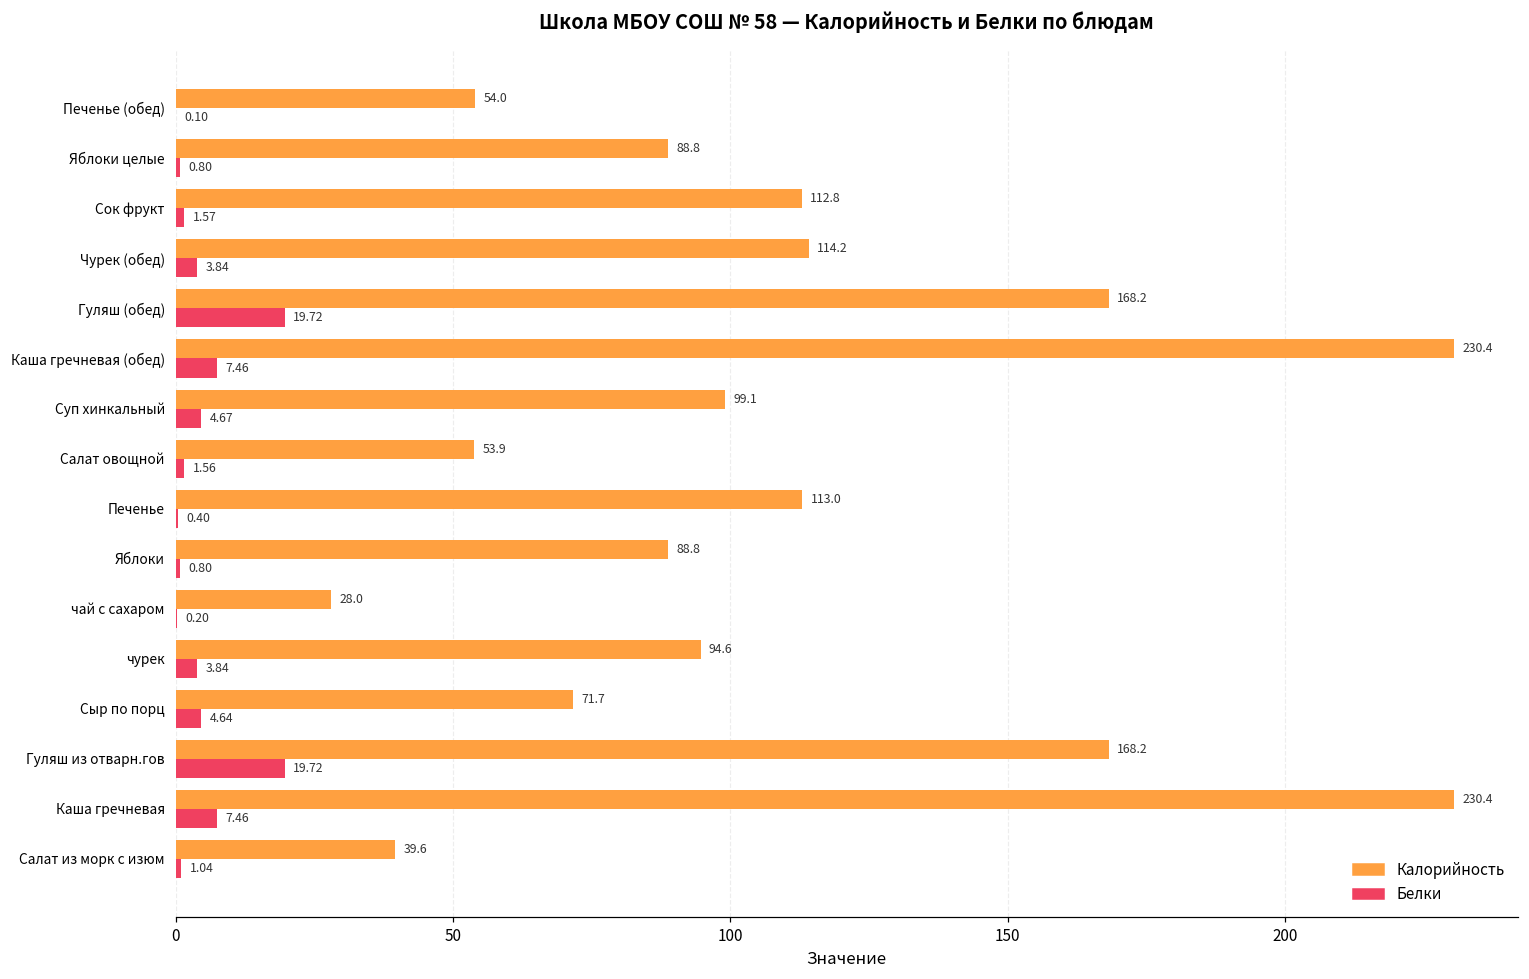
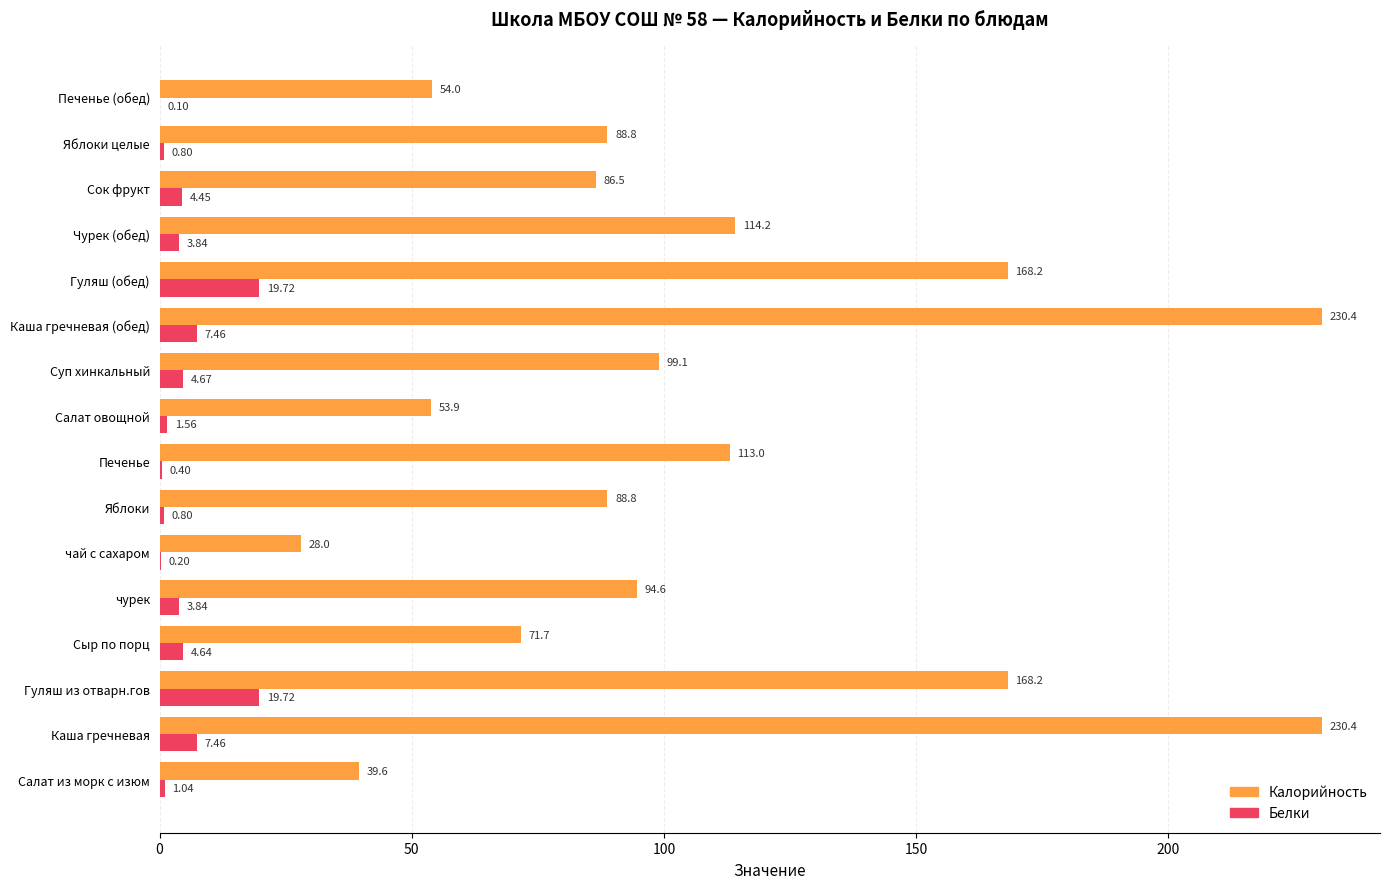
  {
    "Калорийность": {
      "Печенье (обед)": 54.0,
      "Яблоки целые": 88.8,
-     "Сок фрукт": 112.8,
+     "Сок фрукт": 86.5,
      "Чурек (обед)": 114.2,
      "Гуляш (обед)": 168.2,
      "Каша гречневая (обед)": 230.4,
      "Суп хинкальный": 99.1,
      "Салат овощной": 53.9,
      "Печенье": 113.0,
      "Яблоки": 88.8,
      "чай с сахаром": 28.0,
      "чурек": 94.6,
      "Сыр по порц": 71.7,
      "Гуляш из отварн.гов": 168.2,
      "Каша гречневая": 230.4,
      "Салат из морк с изюм": 39.6
    },
    "Белки": {
      "Печенье (обед)": 0.10,
      "Яблоки целые": 0.80,
-     "Сок фрукт": 1.57,
+     "Сок фрукт": 4.45,
      "Чурек (обед)": 3.84,
      "Гуляш (обед)": 19.72,
      "Каша гречневая (обед)": 7.46,
      "Суп хинкальный": 4.67,
      "Салат овощной": 1.56,
      "Печенье": 0.40,
      "Яблоки": 0.80,
      "чай с сахаром": 0.20,
      "чурек": 3.84,
      "Сыр по порц": 4.64,
      "Гуляш из отварн.гов": 19.72,
      "Каша гречневая": 7.46,
      "Салат из морк с изюм": 1.04
    }
  }
